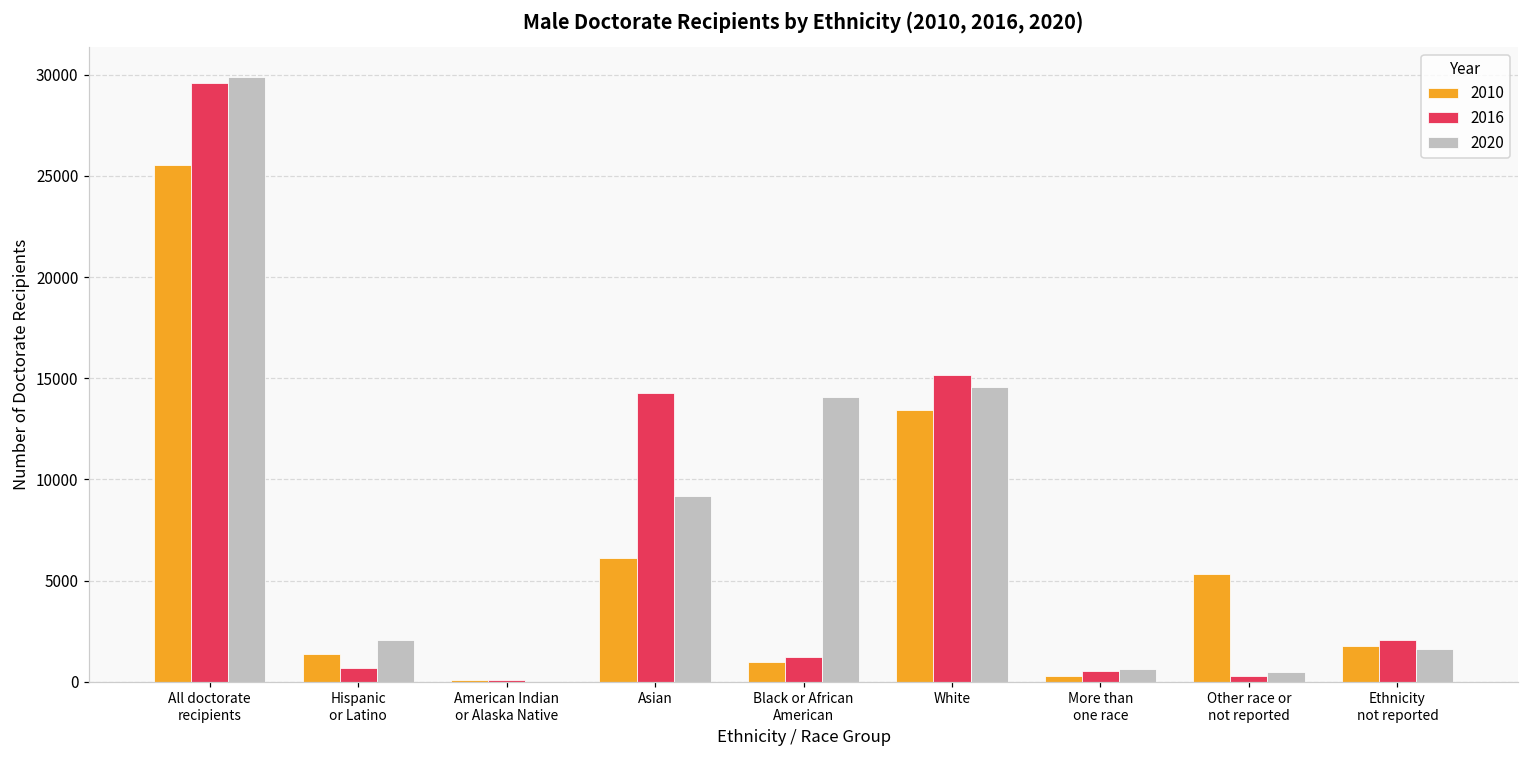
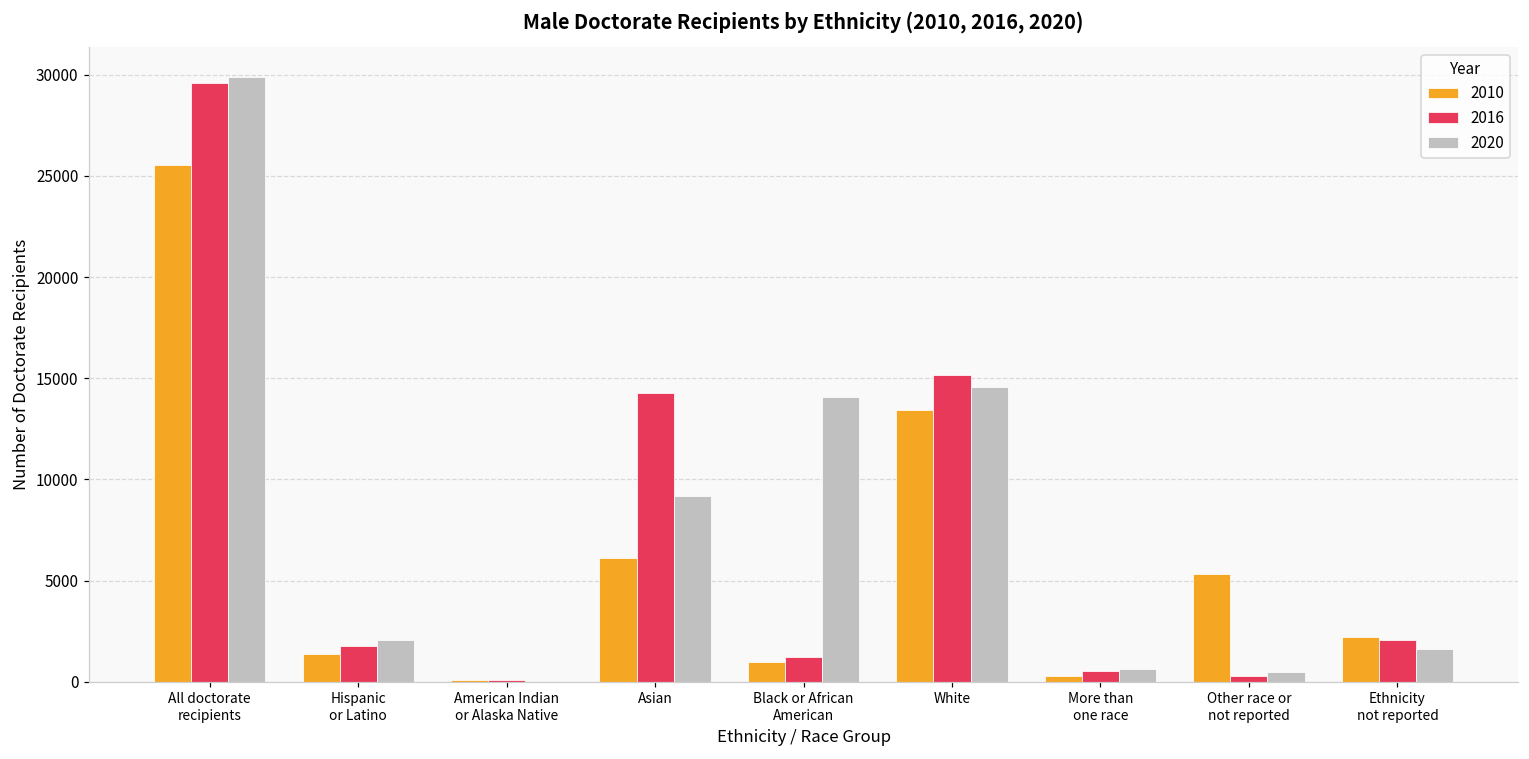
  {
    "2010": {
      "All doctorate recipients": 25500,
      "Hispanic or Latino": 1400,
      "Asian": 6100,
      "Black or African American": 1000,
      "White": 13400,
      "More than one race": 300,
      "Other race or not reported": 5300,
-     "Ethnicity not reported": 1800
+     "Ethnicity not reported": 2200
    },
    "2016": {
      "All doctorate recipients": 29600,
-     "Hispanic or Latino": 700,
+     "Hispanic or Latino": 1800,
      "Asian": 14300,
      "Black or African American": 1200,
      "White": 15200,
      "More than one race": 500,
      "Other race or not reported": 300,
      "Ethnicity not reported": 2100
    },
    "2020": {
      "All doctorate recipients": 29900,
      "Hispanic or Latino": 2000,
      "Asian": 9200,
      "Black or African American": 14000,
      "White": 14600,
      "More than one race": 600,
      "Other race or not reported": 500,
      "Ethnicity not reported": 1600
    }
  }
